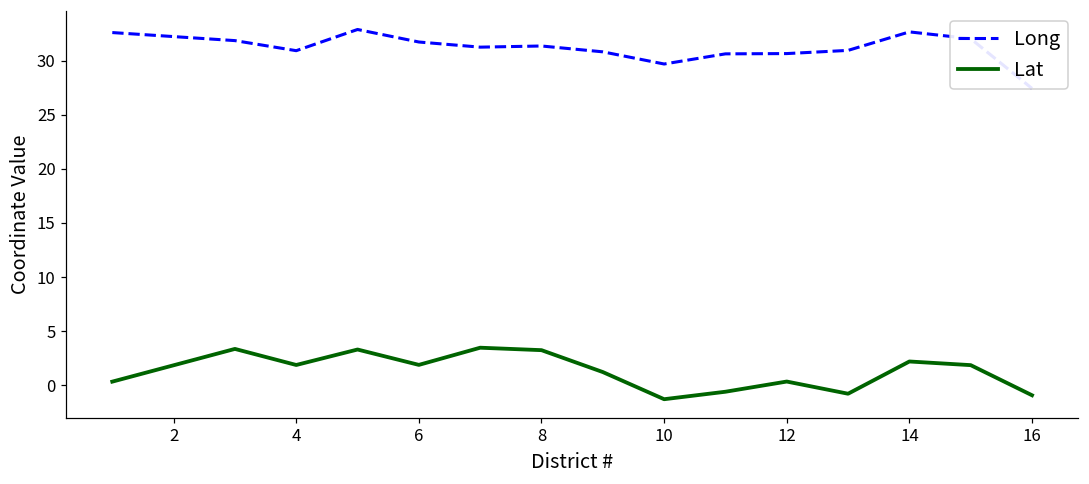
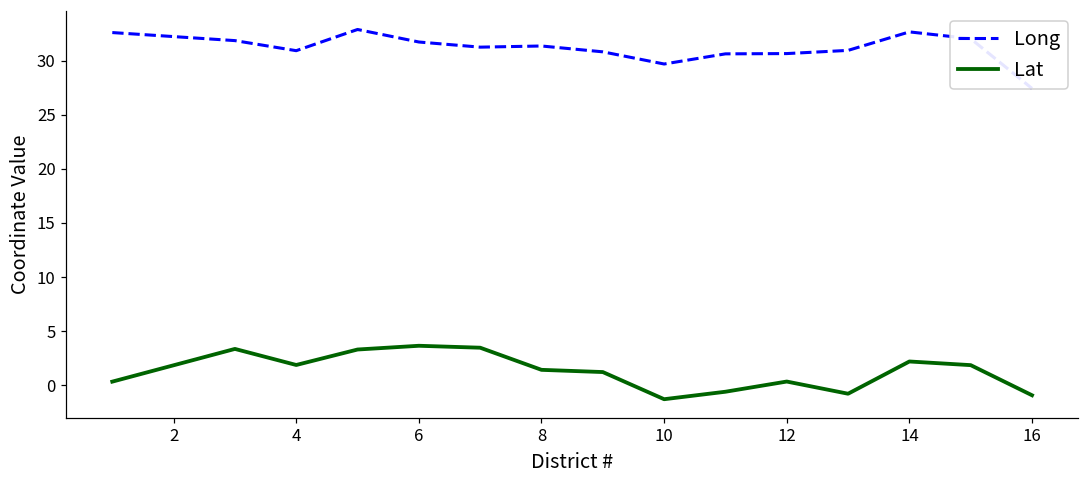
  {
    "Long": {
      "4": 31,
      "6": 32,
      "8": 31,
      "10": 30,
      "12": 31,
      "14": 33,
      "16": 27
    },
    "Lat": {
      "4": 2,
-     "6": 2,
-     "8": 3,
+     "6": 4,
+     "8": 1,
      "10": -1,
      "12": 0,
      "14": 2,
      "16": -1
    }
  }
